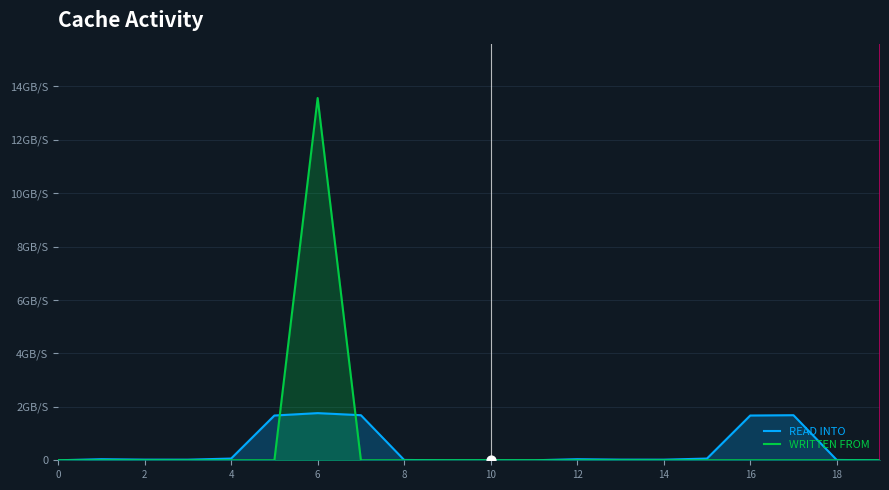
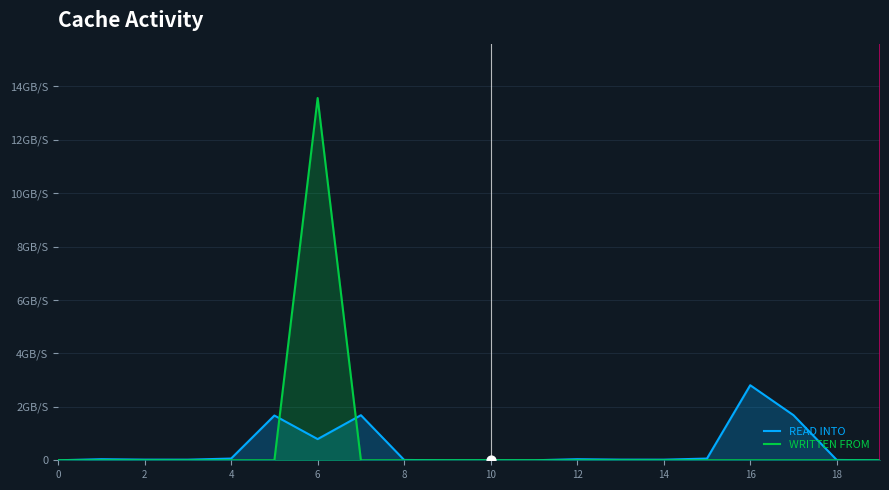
  {
    "READ INTO": {
-     "6": "1.8GB/S",
-     "16": "1.7GB/S"
+     "6": "0.8GB/S",
+     "16": "2.8GB/S"
    },
    "WRITTEN FROM": {
      "6": "13.6GB/S",
      "16": "0.0GB/S"
    }
  }
